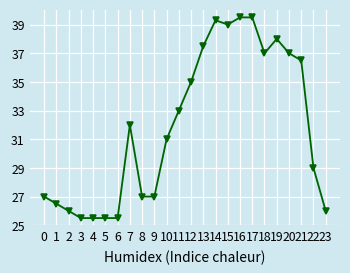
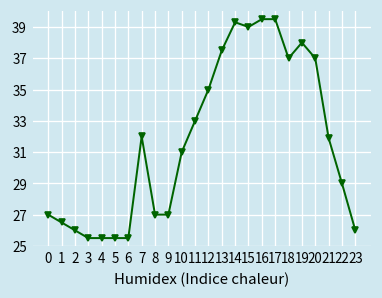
  {
    "0": 27.0,
    "1": 26.5,
    "2": 26.0,
    "3": 25.5,
    "4": 25.5,
    "5": 25.5,
    "6": 25.5,
    "7": 32.0,
    "8": 27.0,
    "9": 27.0,
    "10": 31.0,
    "11": 33.0,
    "12": 35.0,
    "13": 37.5,
    "14": 39.3,
    "15": 39.0,
    "16": 39.5,
    "17": 39.5,
    "18": 37.0,
    "19": 38.0,
    "20": 37.0,
-   "21": 36.5,
+   "21": 31.9,
    "22": 29.0,
    "23": 26.0
  }
